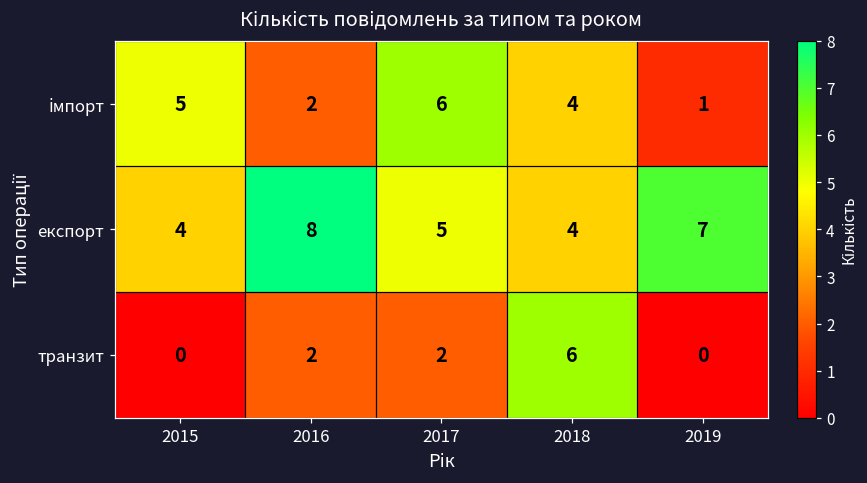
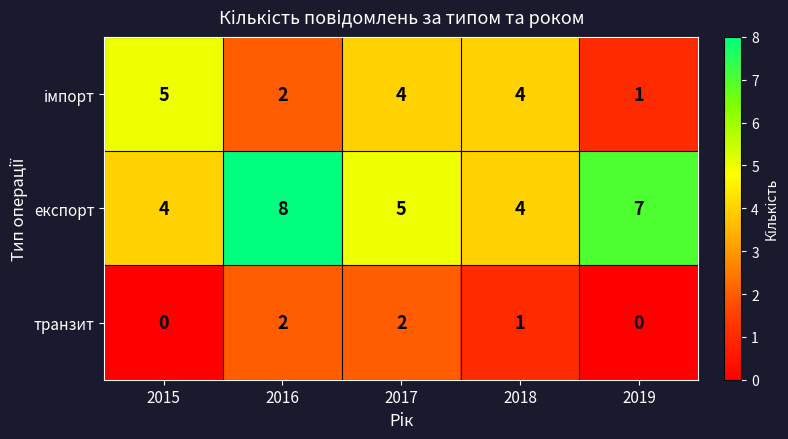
  {
    "імпорт": {
      "2015": 5,
      "2016": 2,
-     "2017": 6,
+     "2017": 4,
      "2018": 4,
      "2019": 1
    },
    "експорт": {
      "2015": 4,
      "2016": 8,
      "2017": 5,
      "2018": 4,
      "2019": 7
    },
    "транзит": {
      "2015": 0,
      "2016": 2,
      "2017": 2,
-     "2018": 6,
+     "2018": 1,
      "2019": 0
    }
  }
